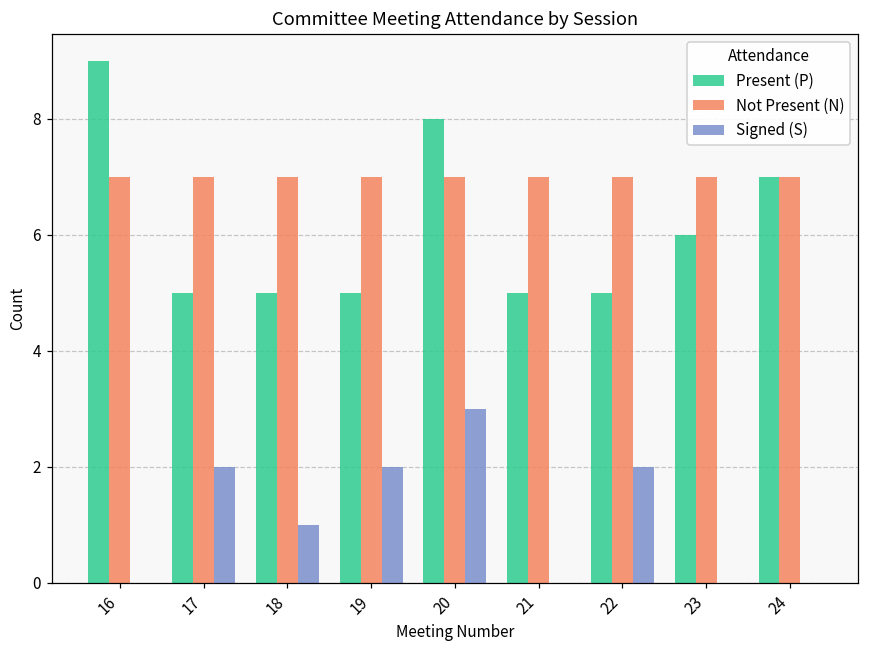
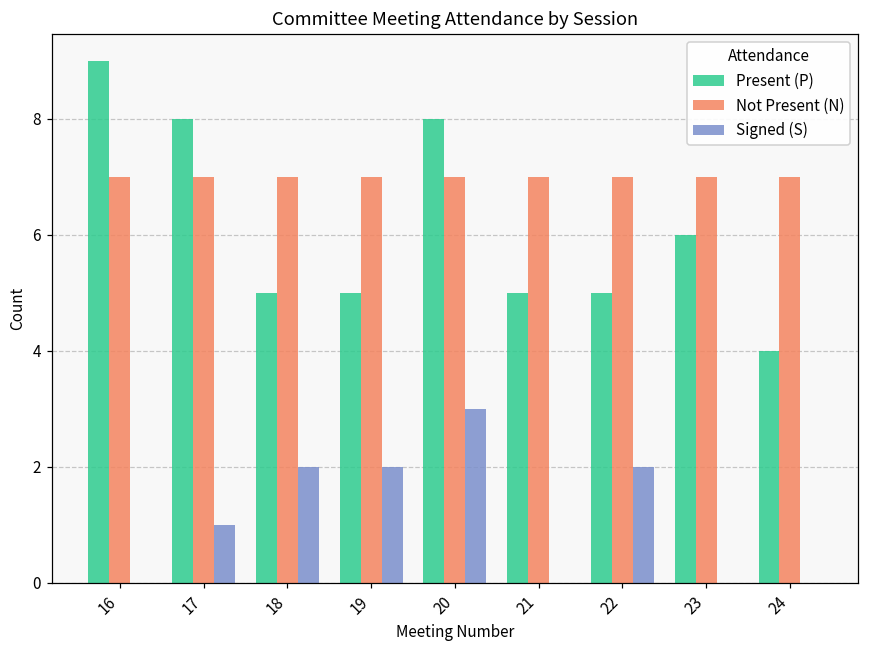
  {
    "Present (P)": {
      "16": 9,
-     "17": 5,
+     "17": 8,
      "18": 5,
      "19": 5,
      "20": 8,
      "21": 5,
      "22": 5,
      "23": 6,
-     "24": 7
+     "24": 4
    },
    "Not Present (N)": {
      "16": 7,
      "17": 7,
      "18": 7,
      "19": 7,
      "20": 7,
      "21": 7,
      "22": 7,
      "23": 7,
      "24": 7
    },
    "Signed (S)": {
      "16": 0,
-     "17": 2,
-     "18": 1,
+     "17": 1,
+     "18": 2,
      "19": 2,
      "20": 3,
      "21": 0,
      "22": 2,
      "23": 0,
      "24": 0
    }
  }
